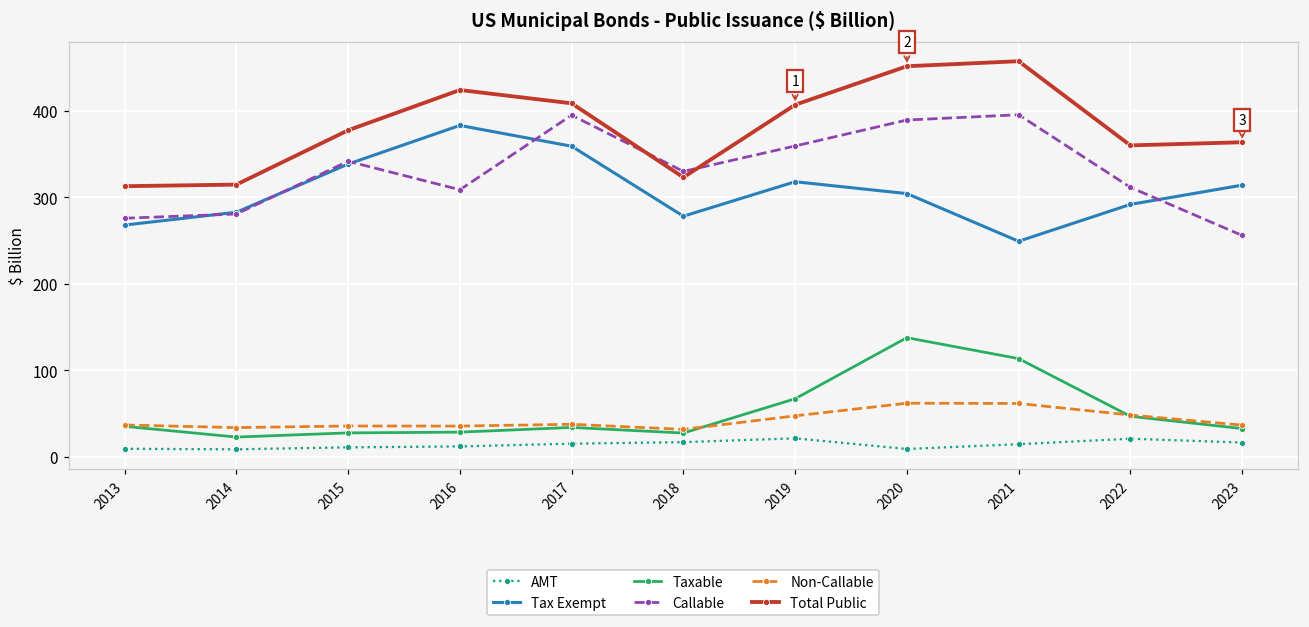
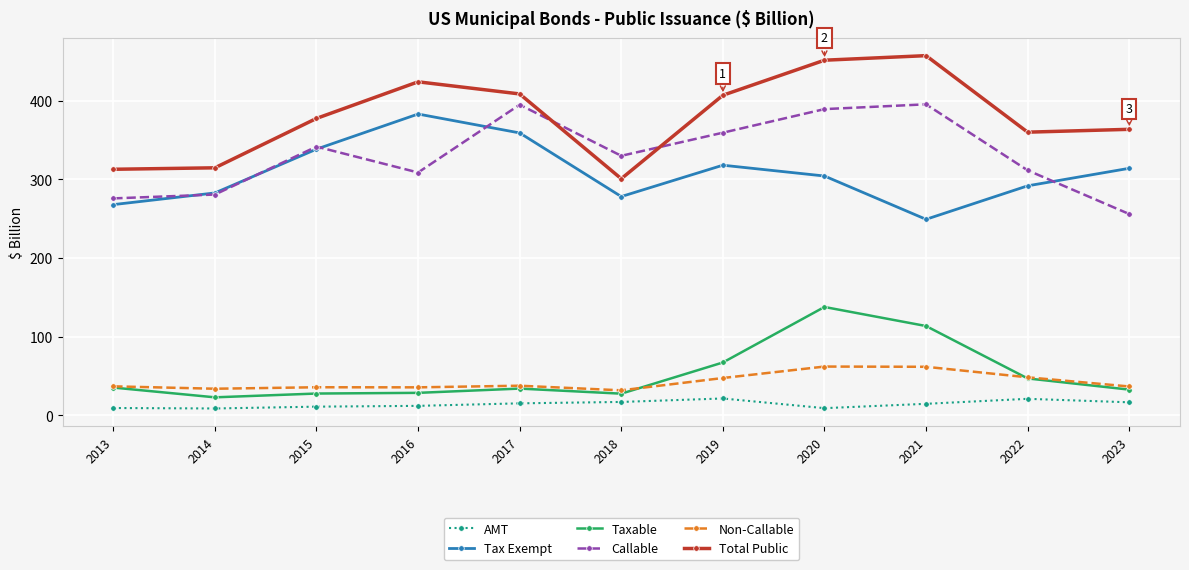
  {
    "Tax Exempt": {
      "2013": 270,
      "2016": 380,
      "2017": 360,
      "2018": 280,
      "2019": 320,
      "2020": 300,
      "2021": 250,
      "2022": 290,
      "2023": 310
    },
    "Callable": {
      "2013": 280,
      "2016": 310,
      "2017": 390,
      "2018": 330,
      "2019": 360,
      "2020": 390,
      "2021": 400,
      "2022": 310,
      "2023": 260
    },
    "Non-Callable": {
      "2014": 30,
      "2015": 40,
      "2016": 40,
      "2017": 40,
      "2018": 30,
      "2019": 50,
      "2020": 60,
      "2021": 60,
      "2023": 40
    },
    "Total Public": {
      "2013": 310,
      "2014": 310,
      "2015": 380,
      "2016": 420,
      "2017": 410,
-     "2018": 320,
+     "2018": 300,
      "2021": 460,
      "2022": 360
    }
  }
